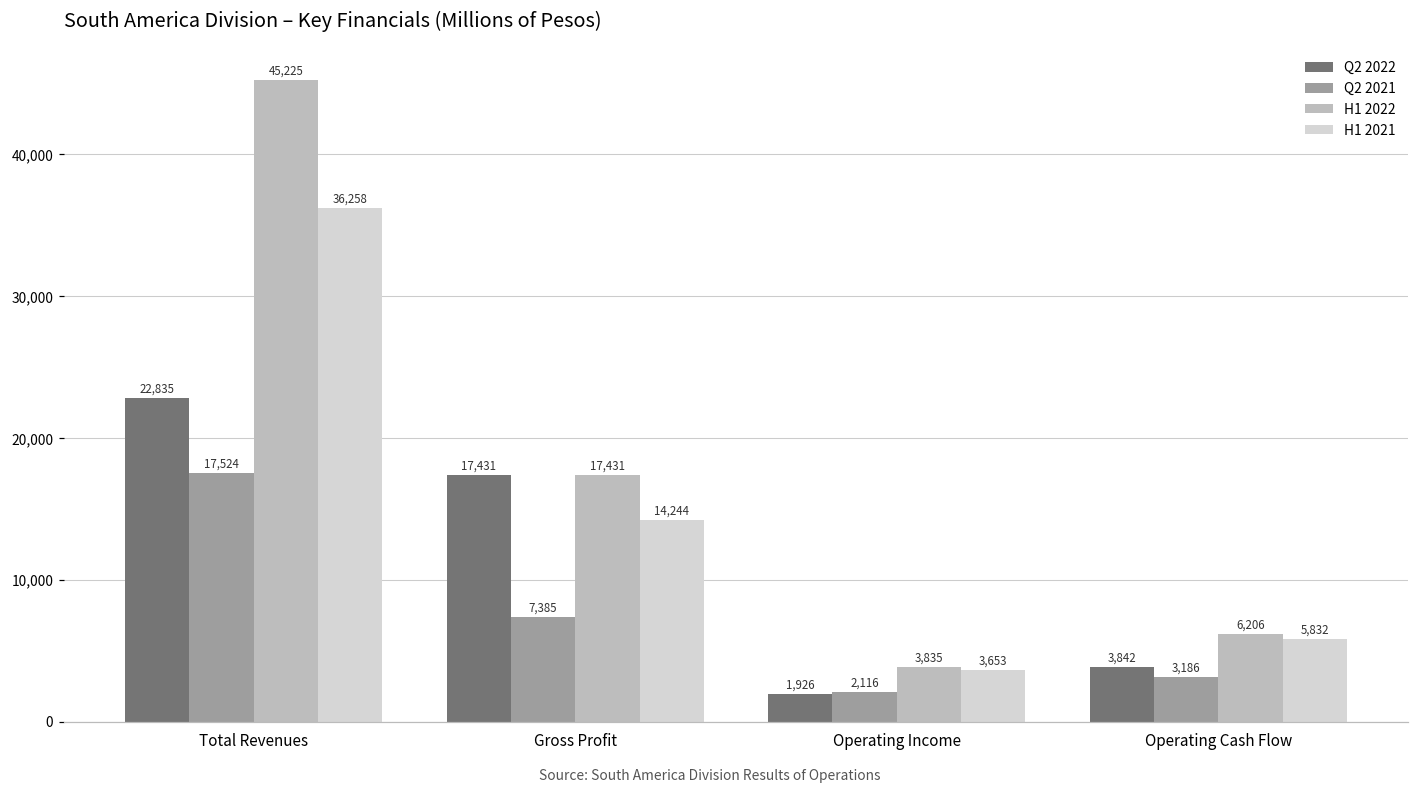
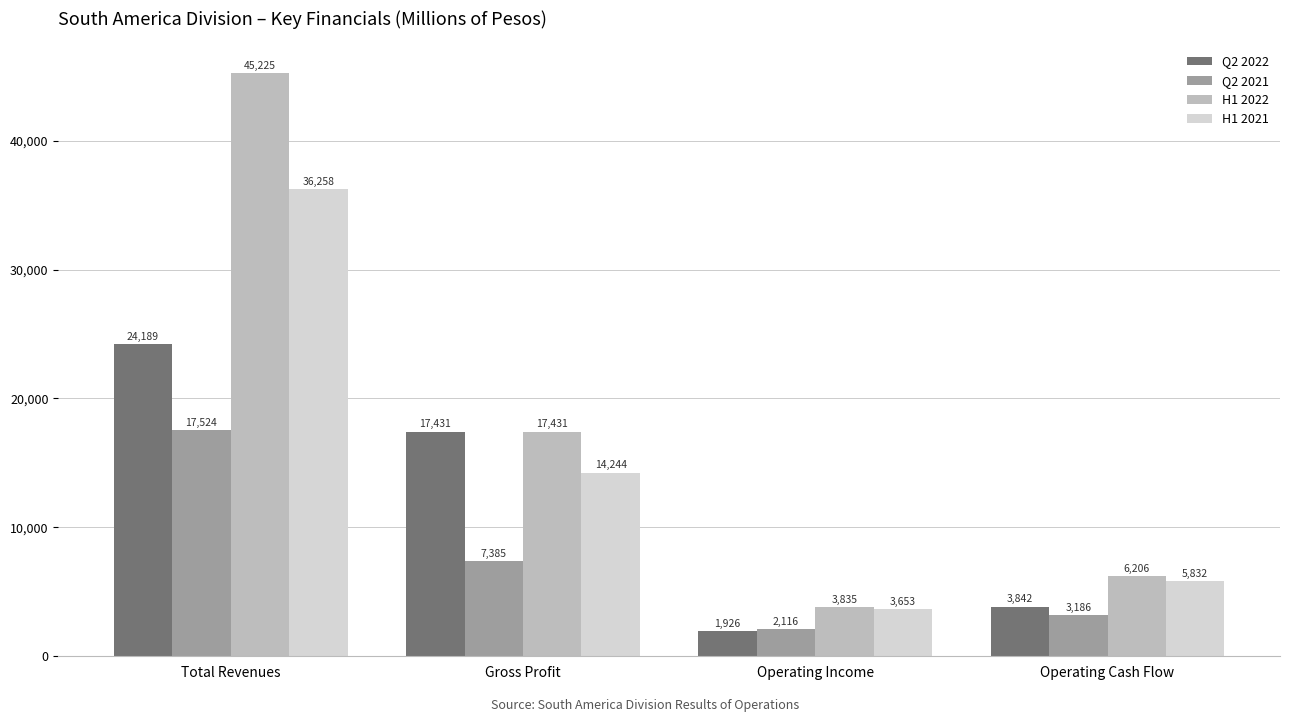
  {
    "Q2 2022": {
-     "Total Revenues": "22,835",
+     "Total Revenues": "24,189",
      "Gross Profit": "17,431",
      "Operating Income": "1,926",
      "Operating Cash Flow": "3,842"
    }
  }
